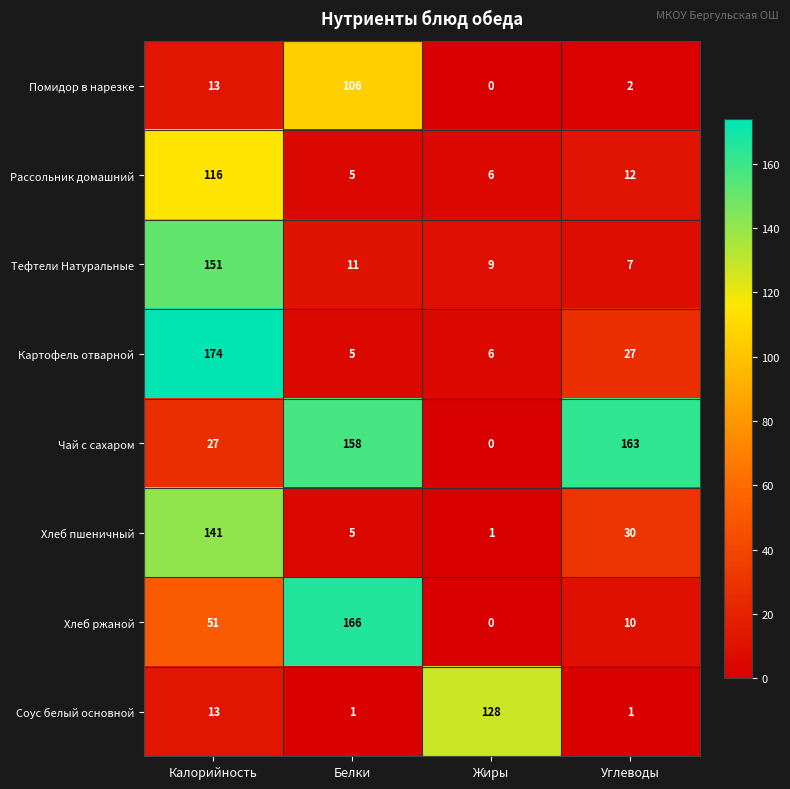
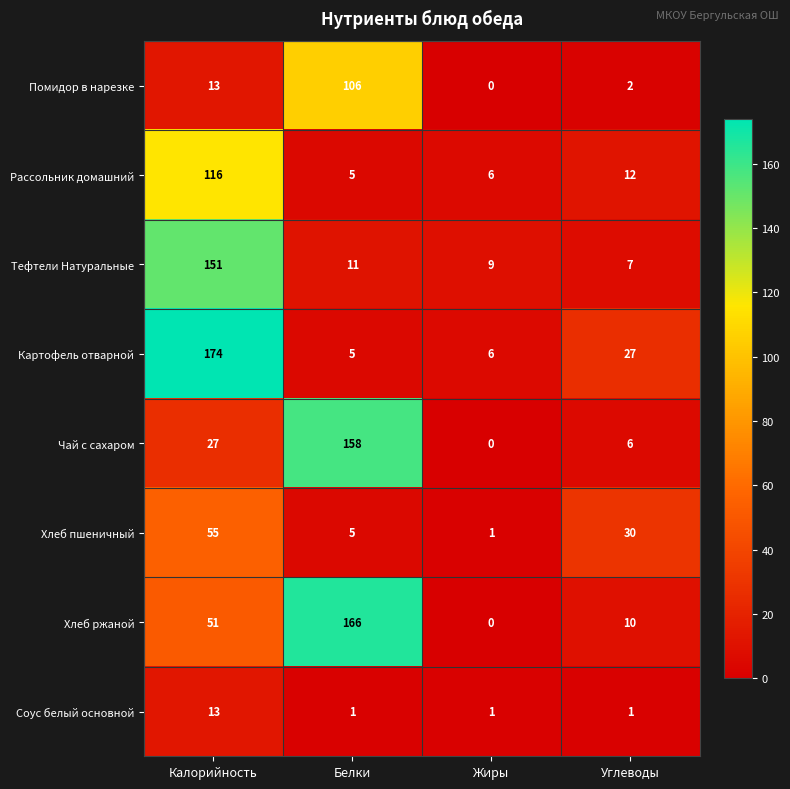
  {
    "Помидор в нарезке": {
      "Калорийность": 13,
      "Белки": 106,
      "Жиры": 0,
      "Углеводы": 2
    },
    "Рассольник домашний": {
      "Калорийность": 116,
      "Белки": 5,
      "Жиры": 6,
      "Углеводы": 12
    },
    "Тефтели Натуральные": {
      "Калорийность": 151,
      "Белки": 11,
      "Жиры": 9,
      "Углеводы": 7
    },
    "Картофель отварной": {
      "Калорийность": 174,
      "Белки": 5,
      "Жиры": 6,
      "Углеводы": 27
    },
    "Чай с сахаром": {
      "Калорийность": 27,
      "Белки": 158,
      "Жиры": 0,
-     "Углеводы": 163
+     "Углеводы": 6
    },
    "Хлеб пшеничный": {
-     "Калорийность": 141,
+     "Калорийность": 55,
      "Белки": 5,
      "Жиры": 1,
      "Углеводы": 30
    },
    "Хлеб ржаной": {
      "Калорийность": 51,
      "Белки": 166,
      "Жиры": 0,
      "Углеводы": 10
    },
    "Соус белый основной": {
      "Калорийность": 13,
      "Белки": 1,
-     "Жиры": 128,
+     "Жиры": 1,
      "Углеводы": 1
    }
  }
